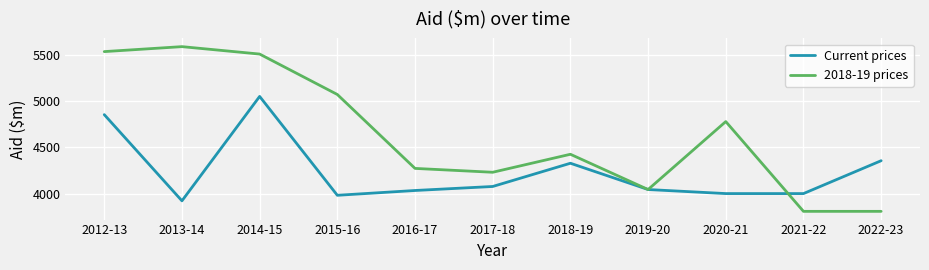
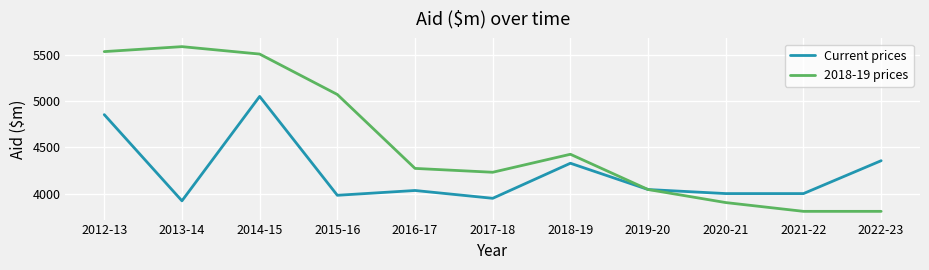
  {
    "Current prices": {
      "2012-13": 4900,
      "2013-14": 3900,
      "2014-15": 5100,
      "2015-16": 4000,
      "2016-17": 4000,
-     "2017-18": 4100,
+     "2017-18": 3900,
      "2018-19": 4300,
      "2020-21": 4000,
      "2021-22": 4000,
      "2022-23": 4400
    },
    "2018-19 prices": {
      "2012-13": 5500,
      "2013-14": 5600,
      "2014-15": 5500,
      "2015-16": 5100,
      "2016-17": 4300,
      "2017-18": 4200,
      "2018-19": 4400,
-     "2020-21": 4800,
+     "2020-21": 3900,
      "2021-22": 3800,
      "2022-23": 3800
    }
  }
